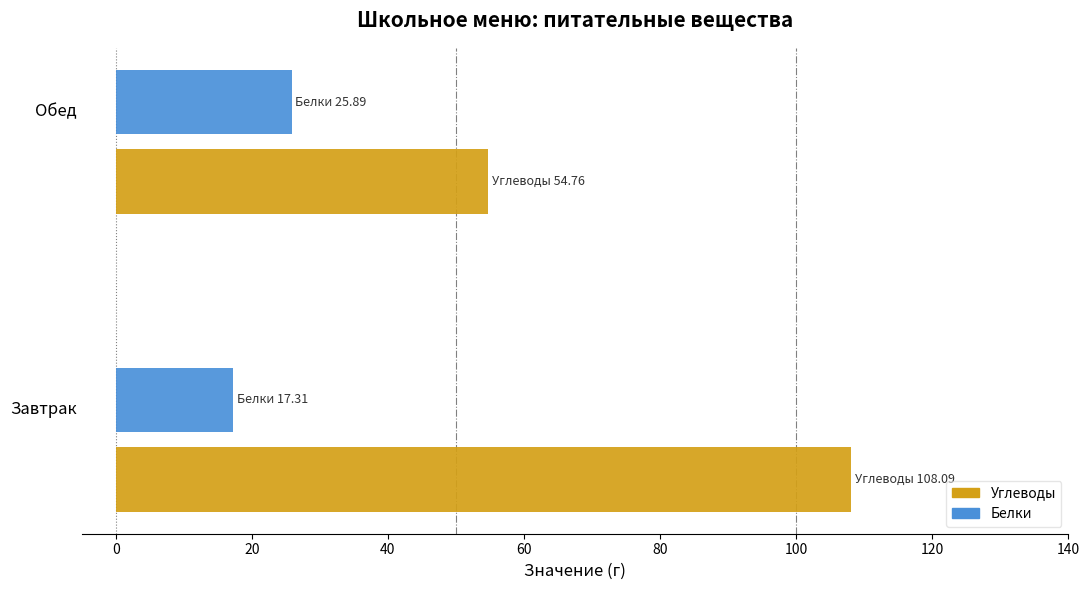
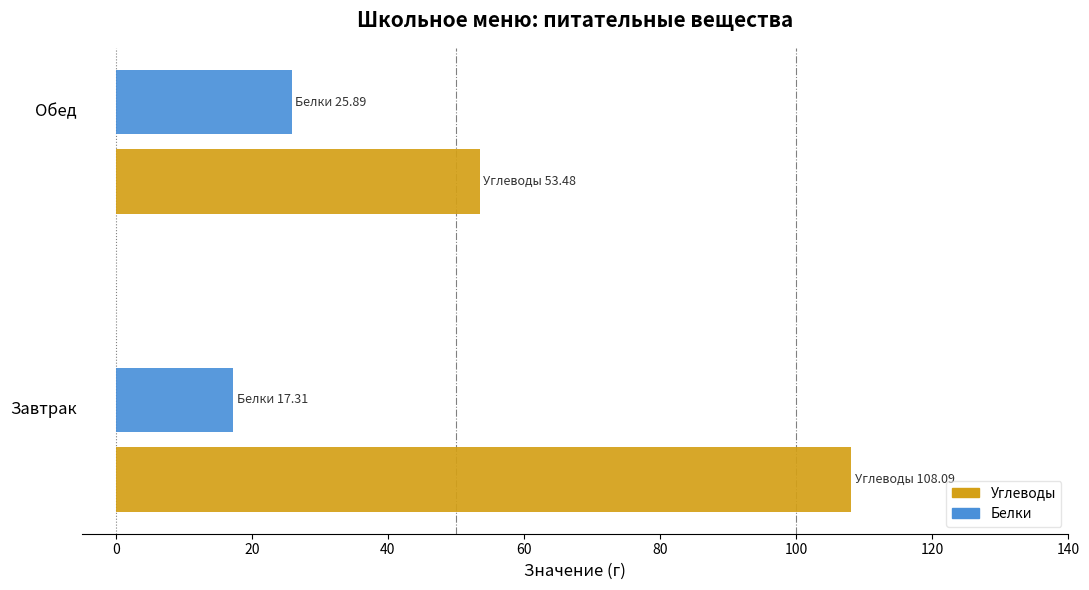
  {
    "Углеводы": {
-     "Обед": 54.76
+     "Обед": 53.48
    },
    "Белки": {
      "Обед": 25.89,
      "Завтрак": 17.31
    }
  }
